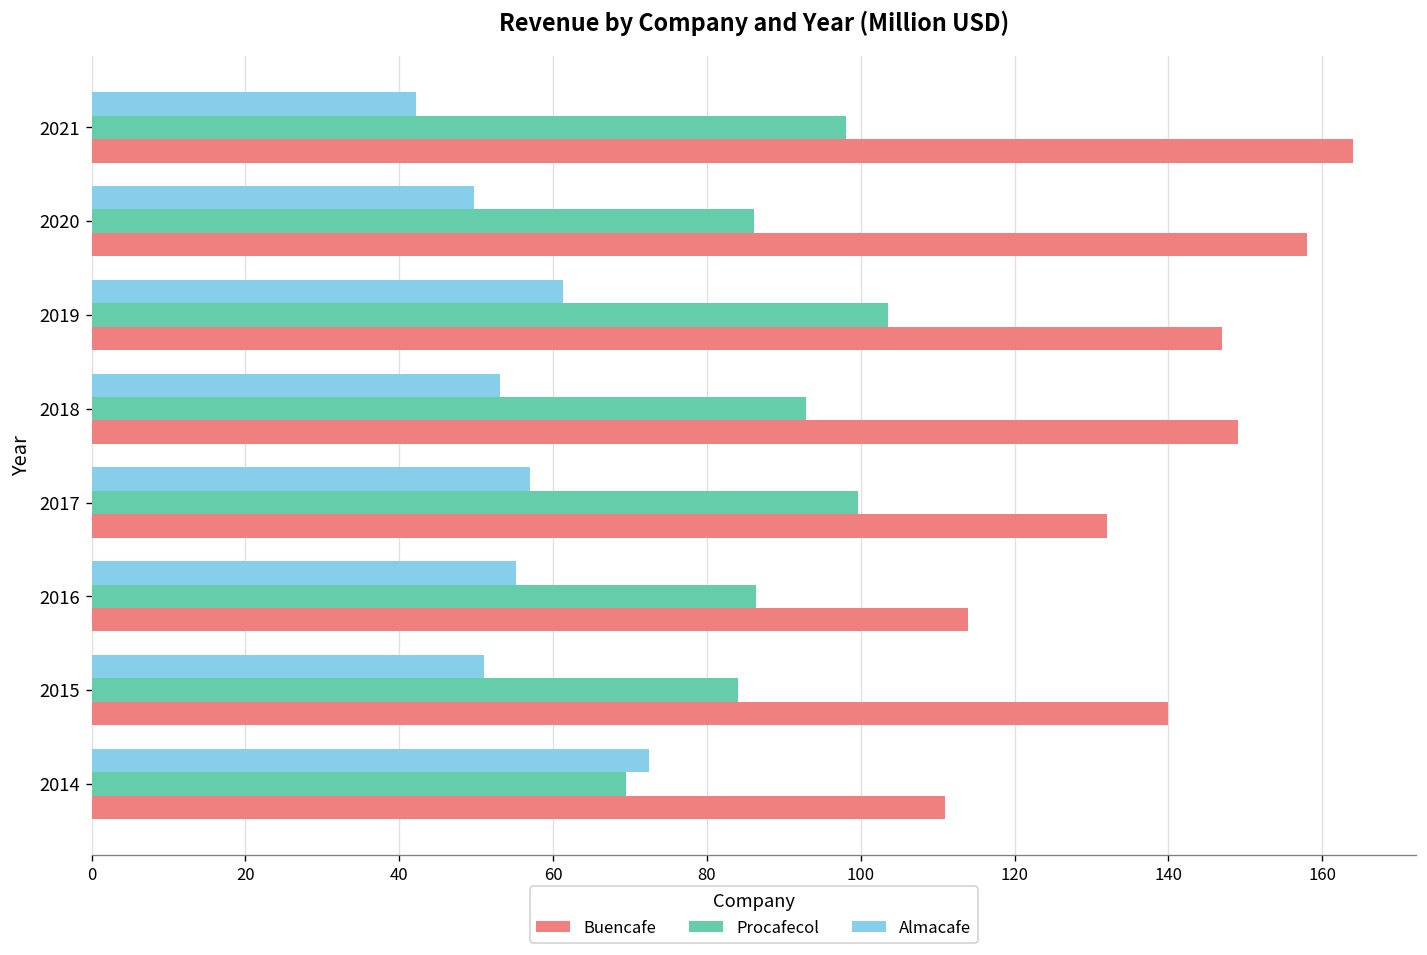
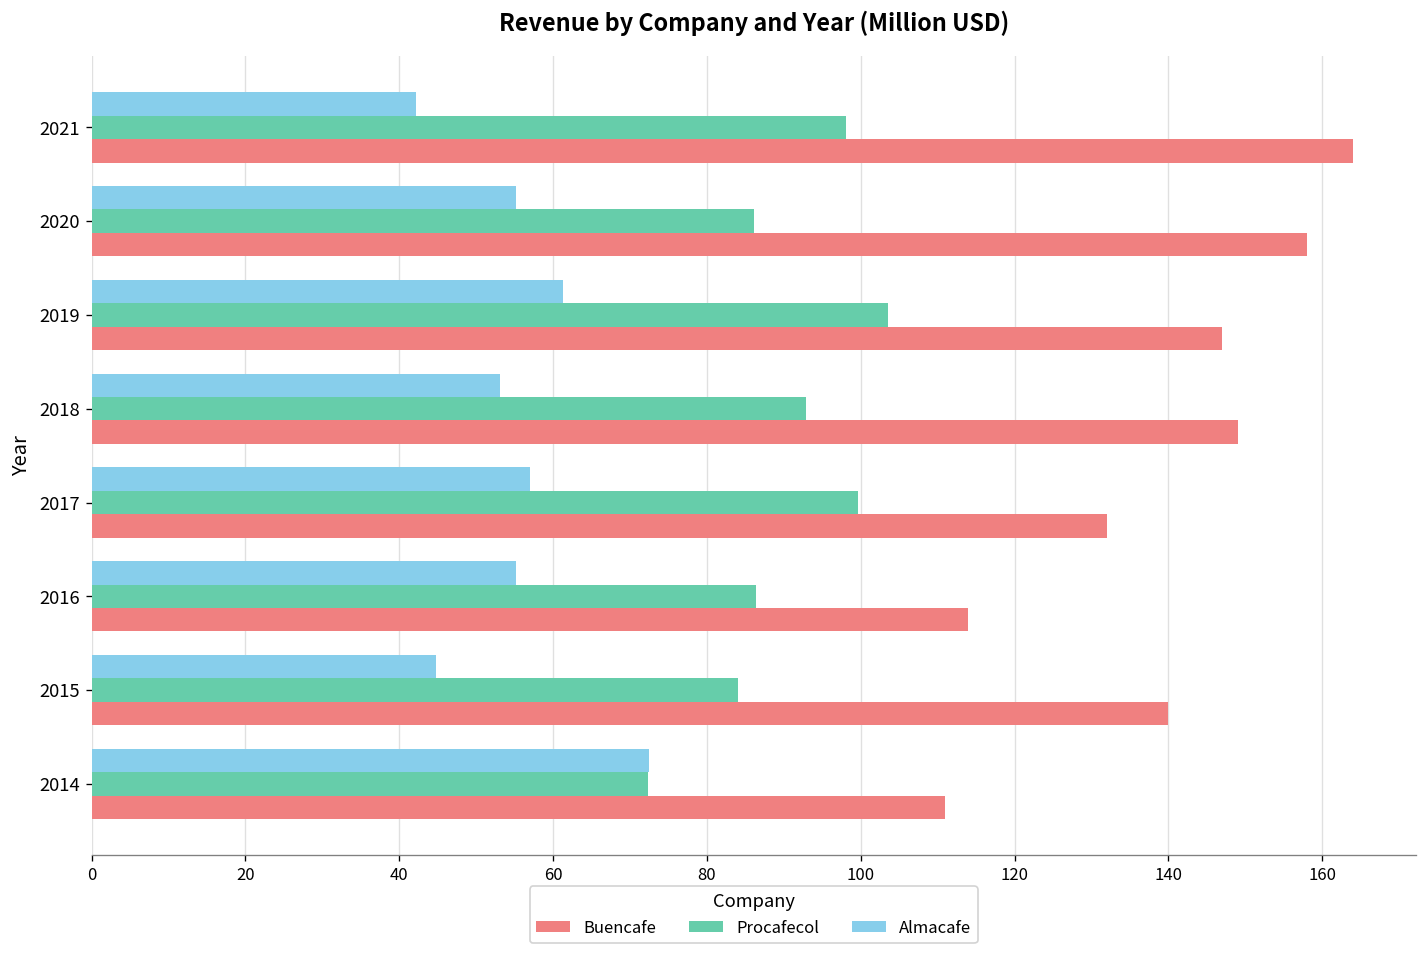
  {
    "Buencafe": {
      "2021": 164,
      "2020": 158,
      "2019": 147,
      "2018": 149,
      "2017": 132,
      "2016": 114,
      "2015": 140,
      "2014": 111
    },
    "Procafecol": {
      "2021": 98,
      "2020": 86,
      "2019": 104,
      "2018": 93,
      "2017": 100,
      "2016": 86,
      "2015": 84,
-     "2014": 69
+     "2014": 72
    },
    "Almacafe": {
      "2021": 42,
-     "2020": 50,
+     "2020": 55,
      "2019": 61,
      "2018": 53,
      "2017": 57,
      "2016": 55,
-     "2015": 51,
+     "2015": 45,
      "2014": 72
    }
  }
